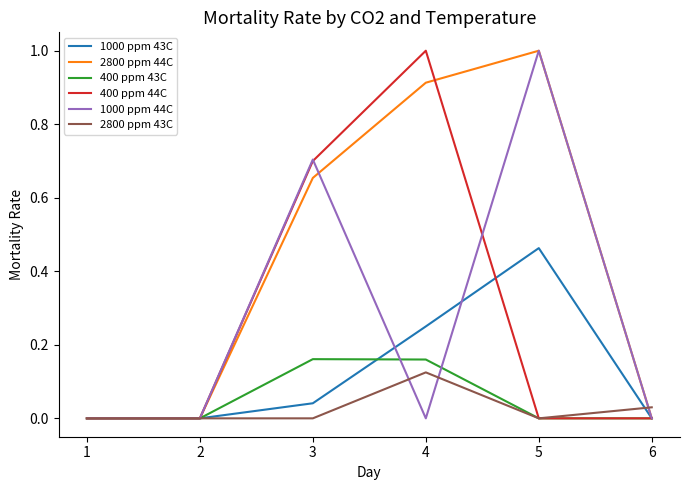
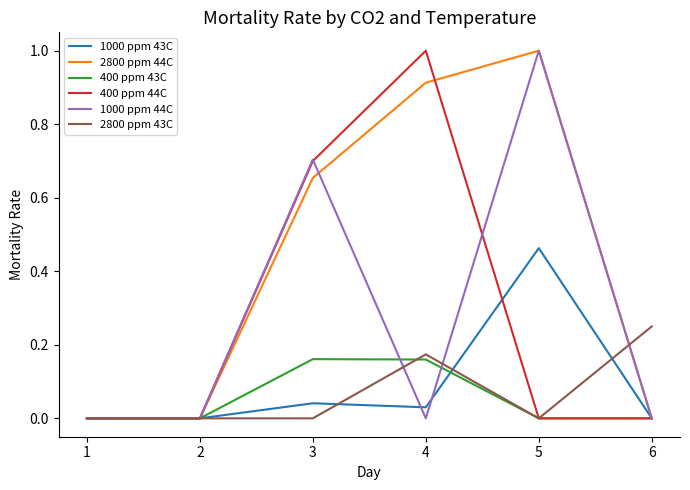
  {
    "1000 ppm 43C": {
      "3": 0.04,
-     "4": 0.25,
+     "4": 0.03,
      "5": 0.46
    },
    "2800 ppm 44C": {
      "3": 0.65,
      "4": 0.91
    },
    "400 ppm 43C": {
      "3": 0.16,
      "4": 0.16
    },
    "400 ppm 44C": {
      "4": 1.00
    },
    "1000 ppm 44C": {
      "4": 0.00
    },
    "2800 ppm 43C": {
      "3": 0.00,
-     "4": 0.13,
-     "6": 0.03
+     "4": 0.17,
+     "6": 0.25
    }
  }
